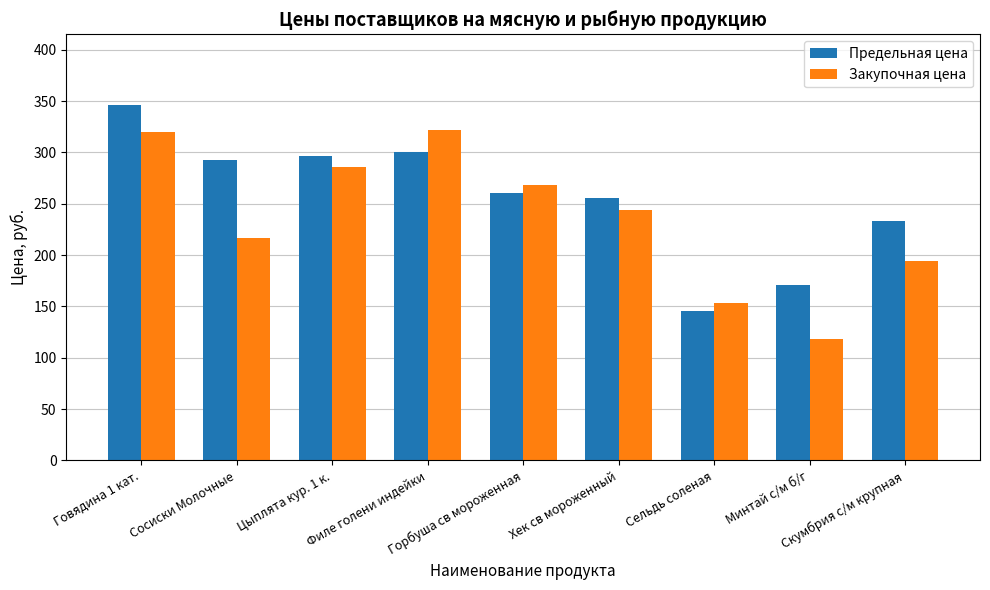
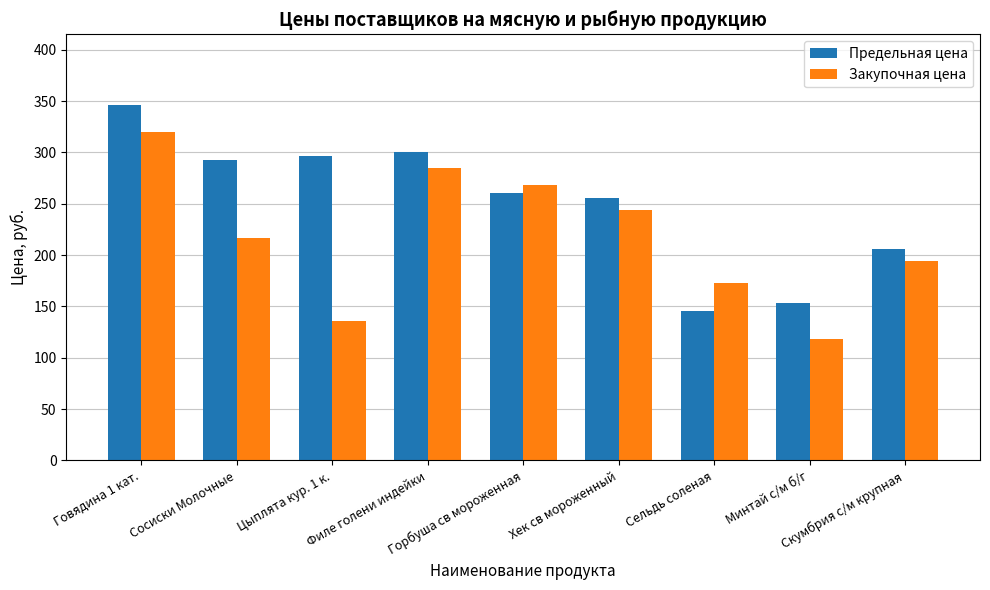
  {
    "Предельная цена": {
      "Говядина 1 кат.": 346,
      "Сосиски Молочные": 293,
      "Цыплята кур. 1 к.": 296,
      "Филе голени индейки": 300,
      "Горбуша св мороженная": 260,
      "Хек св мороженный": 256,
      "Сельдь соленая": 146,
-     "Минтай с/м б/г": 171,
-     "Скумбрия с/м крупная": 233
+     "Минтай с/м б/г": 153,
+     "Скумбрия с/м крупная": 206
    },
    "Закупочная цена": {
      "Говядина 1 кат.": 320,
      "Сосиски Молочные": 217,
-     "Цыплята кур. 1 к.": 286,
-     "Филе голени индейки": 322,
+     "Цыплята кур. 1 к.": 136,
+     "Филе голени индейки": 285,
      "Горбуша св мороженная": 268,
      "Хек св мороженный": 244,
-     "Сельдь соленая": 153,
+     "Сельдь соленая": 173,
      "Минтай с/м б/г": 119,
      "Скумбрия с/м крупная": 194
    }
  }
